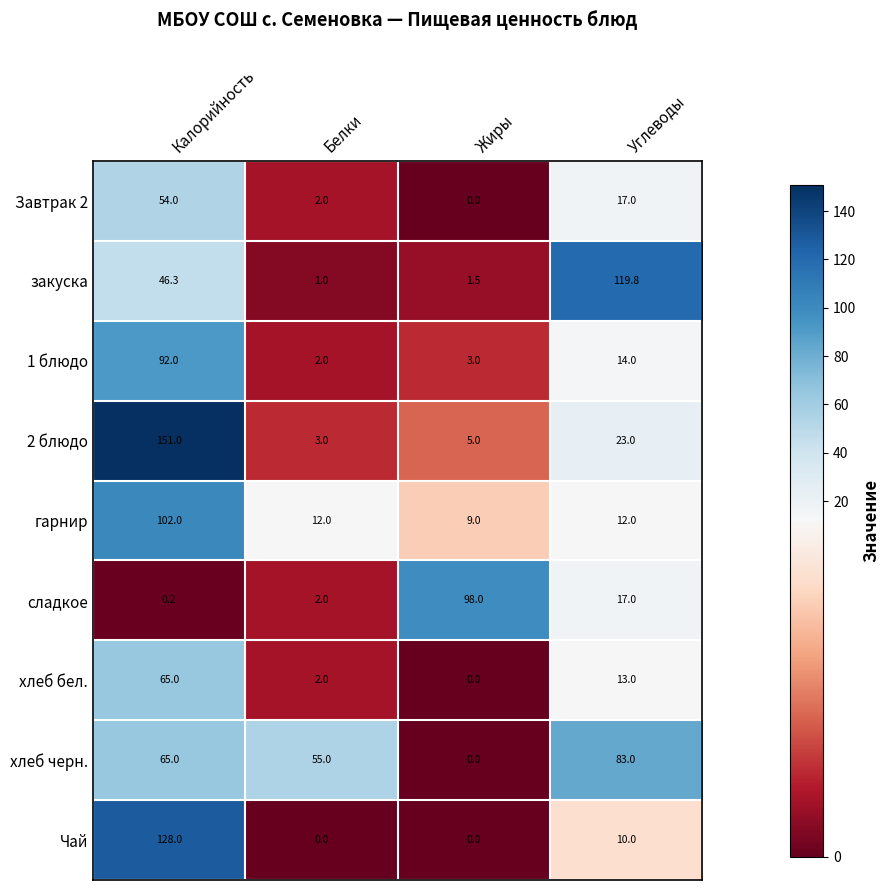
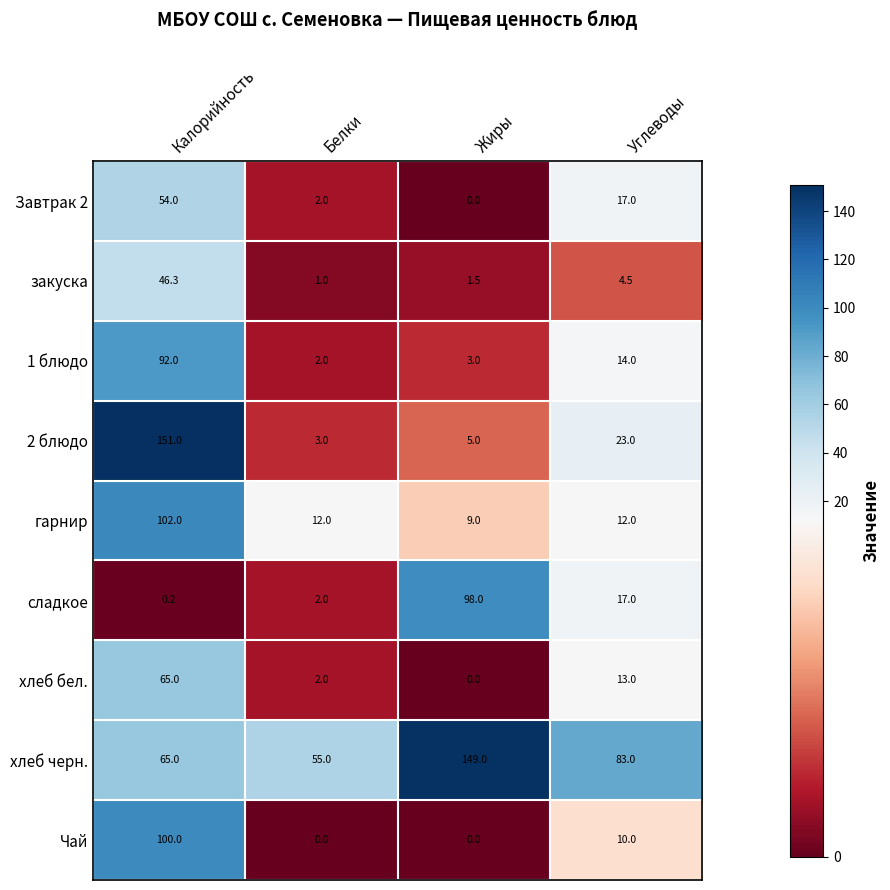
  {
    "Завтрак 2": {
      "Калорийность": 54.0,
      "Белки": 2.0,
      "Жиры": 0.0,
      "Углеводы": 17.0
    },
    "закуска": {
      "Калорийность": 46.3,
      "Белки": 1.0,
      "Жиры": 1.5,
-     "Углеводы": 119.8
+     "Углеводы": 4.5
    },
    "1 блюдо": {
      "Калорийность": 92.0,
      "Белки": 2.0,
      "Жиры": 3.0,
      "Углеводы": 14.0
    },
    "2 блюдо": {
      "Калорийность": 151.0,
      "Белки": 3.0,
      "Жиры": 5.0,
      "Углеводы": 23.0
    },
    "гарнир": {
      "Калорийность": 102.0,
      "Белки": 12.0,
      "Жиры": 9.0,
      "Углеводы": 12.0
    },
    "сладкое": {
      "Калорийность": 0.2,
      "Белки": 2.0,
      "Жиры": 98.0,
      "Углеводы": 17.0
    },
    "хлеб бел.": {
      "Калорийность": 65.0,
      "Белки": 2.0,
      "Жиры": 0.0,
      "Углеводы": 13.0
    },
    "хлеб черн.": {
      "Калорийность": 65.0,
      "Белки": 55.0,
-     "Жиры": 0.0,
+     "Жиры": 149.0,
      "Углеводы": 83.0
    },
    "Чай": {
-     "Калорийность": 128.0,
+     "Калорийность": 100.0,
      "Белки": 0.0,
      "Жиры": 0.0,
      "Углеводы": 10.0
    }
  }
